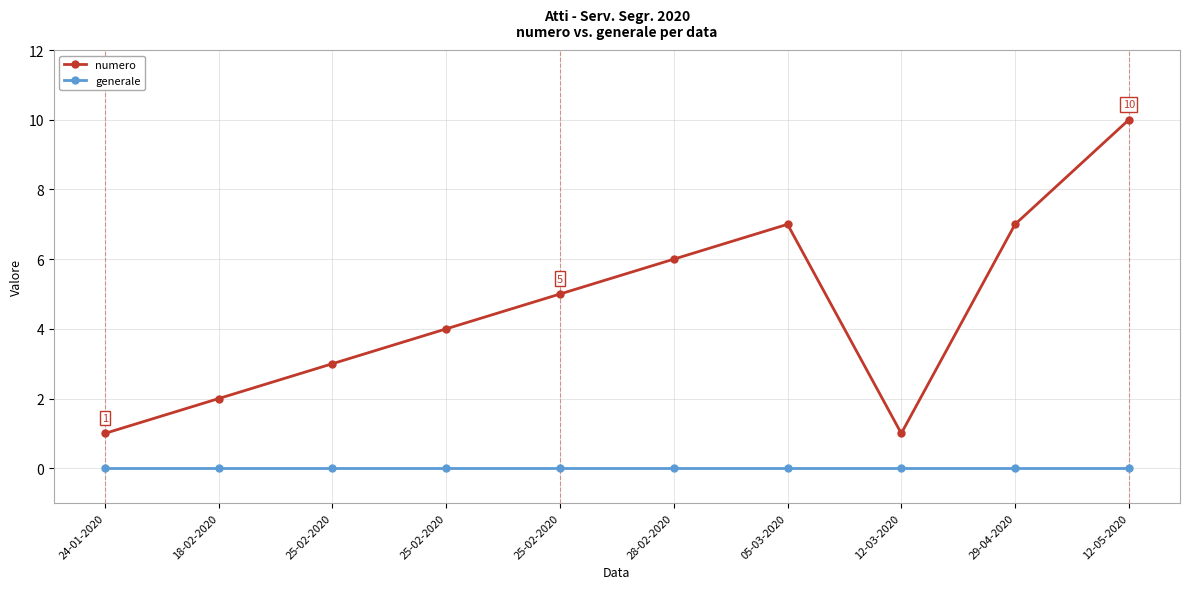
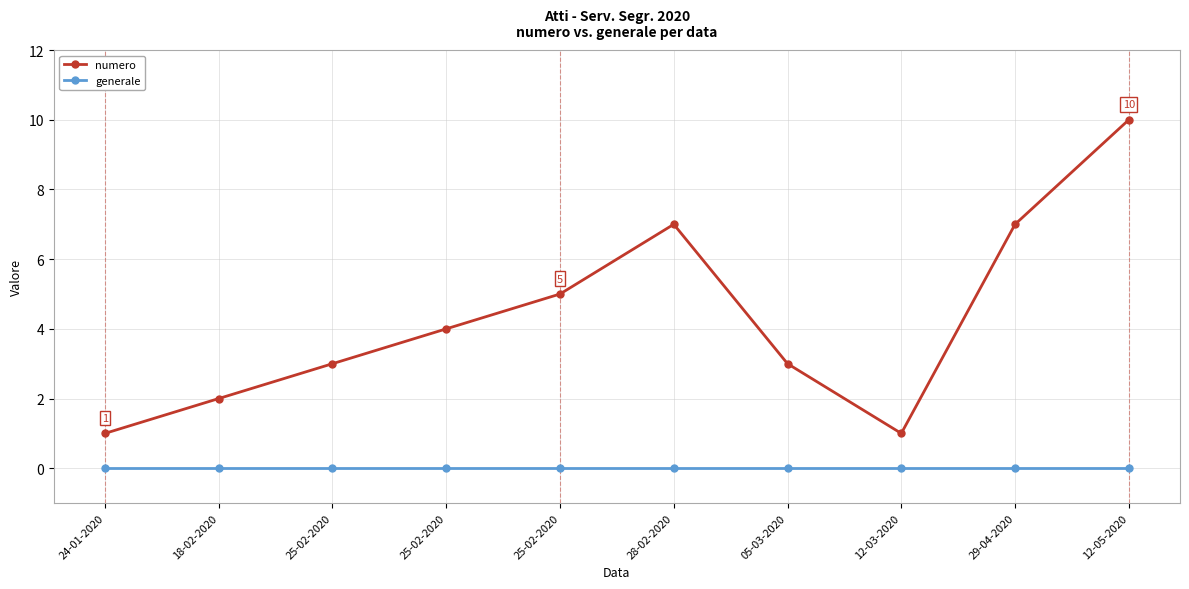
  {
    "numero": {
      "18-02-2020": 2,
-     "28-02-2020": 6,
-     "05-03-2020": 7,
+     "28-02-2020": 7,
+     "05-03-2020": 3,
      "12-03-2020": 1,
      "29-04-2020": 7
    },
    "generale": {
      "24-01-2020": 0,
      "18-02-2020": 0,
      "28-02-2020": 0,
      "05-03-2020": 0,
      "12-03-2020": 0,
      "29-04-2020": 0,
      "12-05-2020": 0
    }
  }
